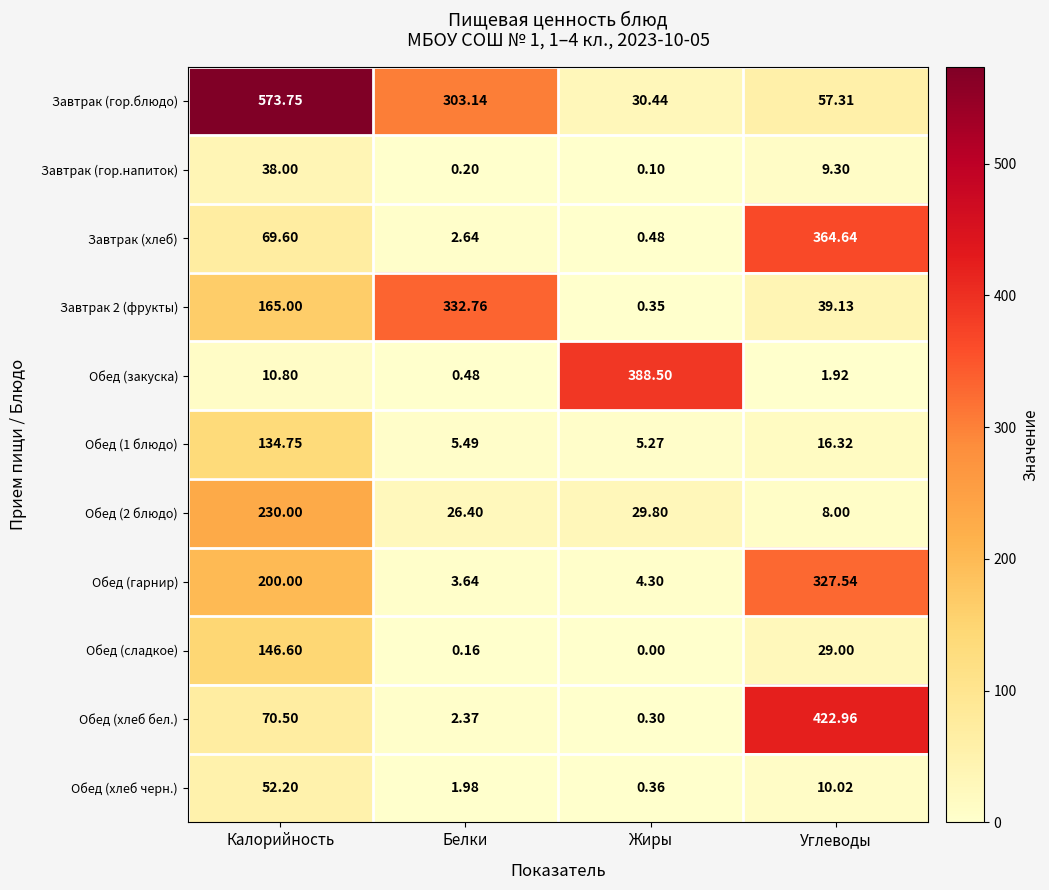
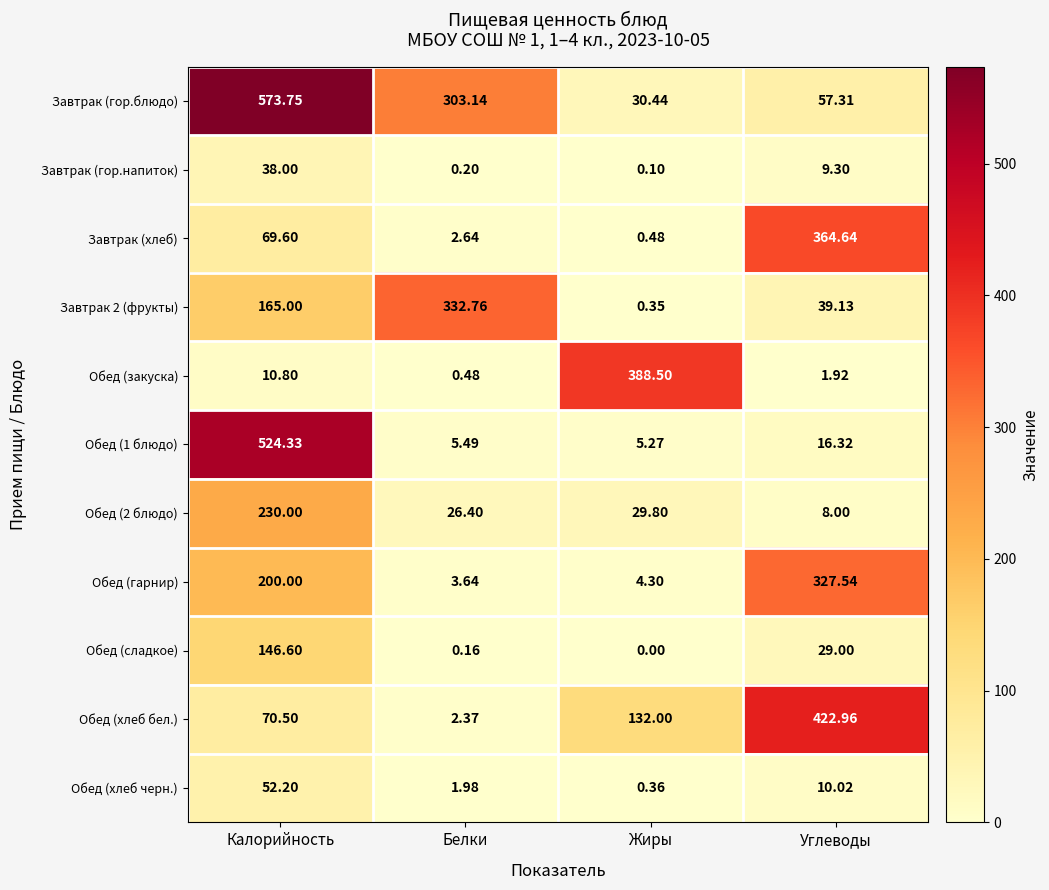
  {
    "Завтрак (гор.блюдо)": {
      "Калорийность": 573.75,
      "Белки": 303.14,
      "Жиры": 30.44,
      "Углеводы": 57.31
    },
    "Завтрак (гор.напиток)": {
      "Калорийность": 38.00,
      "Белки": 0.20,
      "Жиры": 0.10,
      "Углеводы": 9.30
    },
    "Завтрак (хлеб)": {
      "Калорийность": 69.60,
      "Белки": 2.64,
      "Жиры": 0.48,
      "Углеводы": 364.64
    },
    "Завтрак 2 (фрукты)": {
      "Калорийность": 165.00,
      "Белки": 332.76,
      "Жиры": 0.35,
      "Углеводы": 39.13
    },
    "Обед (закуска)": {
      "Калорийность": 10.80,
      "Белки": 0.48,
      "Жиры": 388.50,
      "Углеводы": 1.92
    },
    "Обед (1 блюдо)": {
-     "Калорийность": 134.75,
+     "Калорийность": 524.33,
      "Белки": 5.49,
      "Жиры": 5.27,
      "Углеводы": 16.32
    },
    "Обед (2 блюдо)": {
      "Калорийность": 230.00,
      "Белки": 26.40,
      "Жиры": 29.80,
      "Углеводы": 8.00
    },
    "Обед (гарнир)": {
      "Калорийность": 200.00,
      "Белки": 3.64,
      "Жиры": 4.30,
      "Углеводы": 327.54
    },
    "Обед (сладкое)": {
      "Калорийность": 146.60,
      "Белки": 0.16,
      "Жиры": 0.00,
      "Углеводы": 29.00
    },
    "Обед (хлеб бел.)": {
      "Калорийность": 70.50,
      "Белки": 2.37,
-     "Жиры": 0.30,
+     "Жиры": 132.00,
      "Углеводы": 422.96
    },
    "Обед (хлеб черн.)": {
      "Калорийность": 52.20,
      "Белки": 1.98,
      "Жиры": 0.36,
      "Углеводы": 10.02
    }
  }
